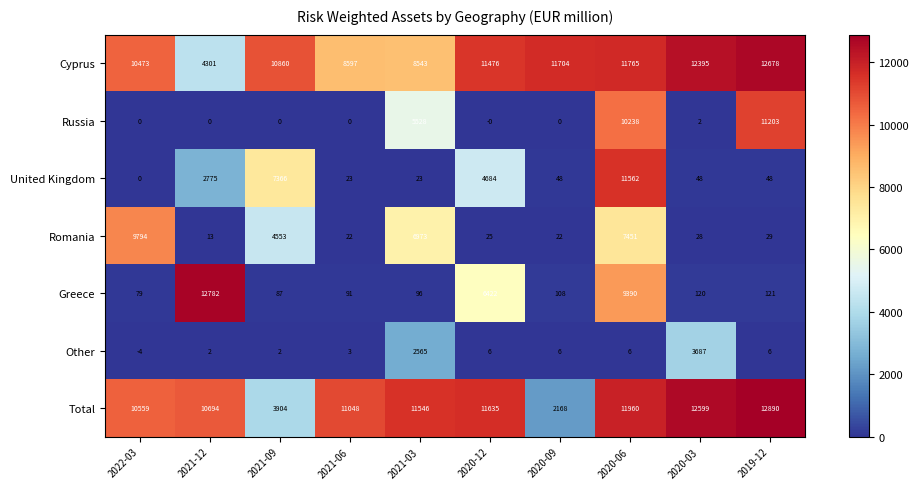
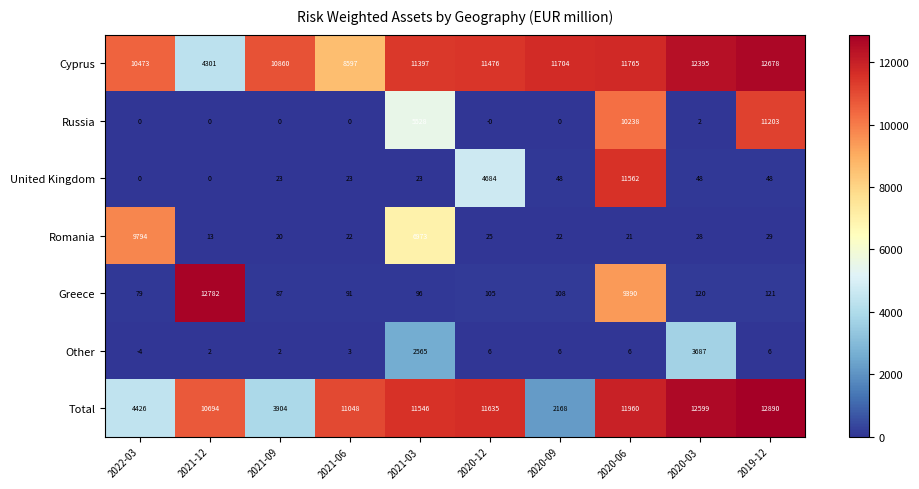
  {
    "Cyprus": {
      "2022-03": 10473,
      "2021-12": 4301,
      "2021-09": 10860,
      "2021-06": 8597,
-     "2021-03": 8543,
+     "2021-03": 11397,
      "2020-12": 11476,
      "2020-09": 11704,
      "2020-06": 11765,
      "2020-03": 12395,
      "2019-12": 12678
    },
    "Russia": {
      "2022-03": 0,
      "2021-12": 0,
      "2021-09": 0,
      "2021-06": 0,
      "2020-12": -0,
      "2020-09": 0,
      "2020-06": 10238,
      "2020-03": 2,
      "2019-12": 11203
    },
    "United Kingdom": {
      "2022-03": 0,
-     "2021-12": 2775,
-     "2021-09": 7366,
+     "2021-12": 0,
+     "2021-09": 23,
      "2021-06": 23,
      "2021-03": 23,
      "2020-12": 4684,
      "2020-09": 48,
      "2020-06": 11562,
      "2020-03": 48,
      "2019-12": 48
    },
    "Romania": {
      "2022-03": 9794,
      "2021-12": 13,
-     "2021-09": 4553,
+     "2021-09": 20,
      "2021-06": 22,
      "2021-03": 6973,
      "2020-12": 25,
      "2020-09": 22,
-     "2020-06": 7451,
+     "2020-06": 21,
      "2020-03": 28,
      "2019-12": 29
    },
    "Greece": {
      "2022-03": 79,
      "2021-12": 12782,
      "2021-09": 87,
      "2021-06": 91,
      "2021-03": 96,
-     "2020-12": 6422,
+     "2020-12": 105,
      "2020-09": 108,
      "2020-06": 9390,
      "2020-03": 120,
      "2019-12": 121
    },
    "Other": {
      "2022-03": -4,
      "2021-12": 2,
      "2021-09": 2,
      "2021-06": 3,
      "2021-03": 2565,
      "2020-12": 6,
      "2020-09": 6,
      "2020-06": 6,
      "2020-03": 3687,
      "2019-12": 6
    },
    "Total": {
-     "2022-03": 10559,
+     "2022-03": 4426,
      "2021-12": 10694,
      "2021-09": 3904,
      "2021-06": 11048,
      "2021-03": 11546,
      "2020-12": 11635,
      "2020-09": 2168,
      "2020-06": 11960,
      "2020-03": 12599,
      "2019-12": 12890
    }
  }
